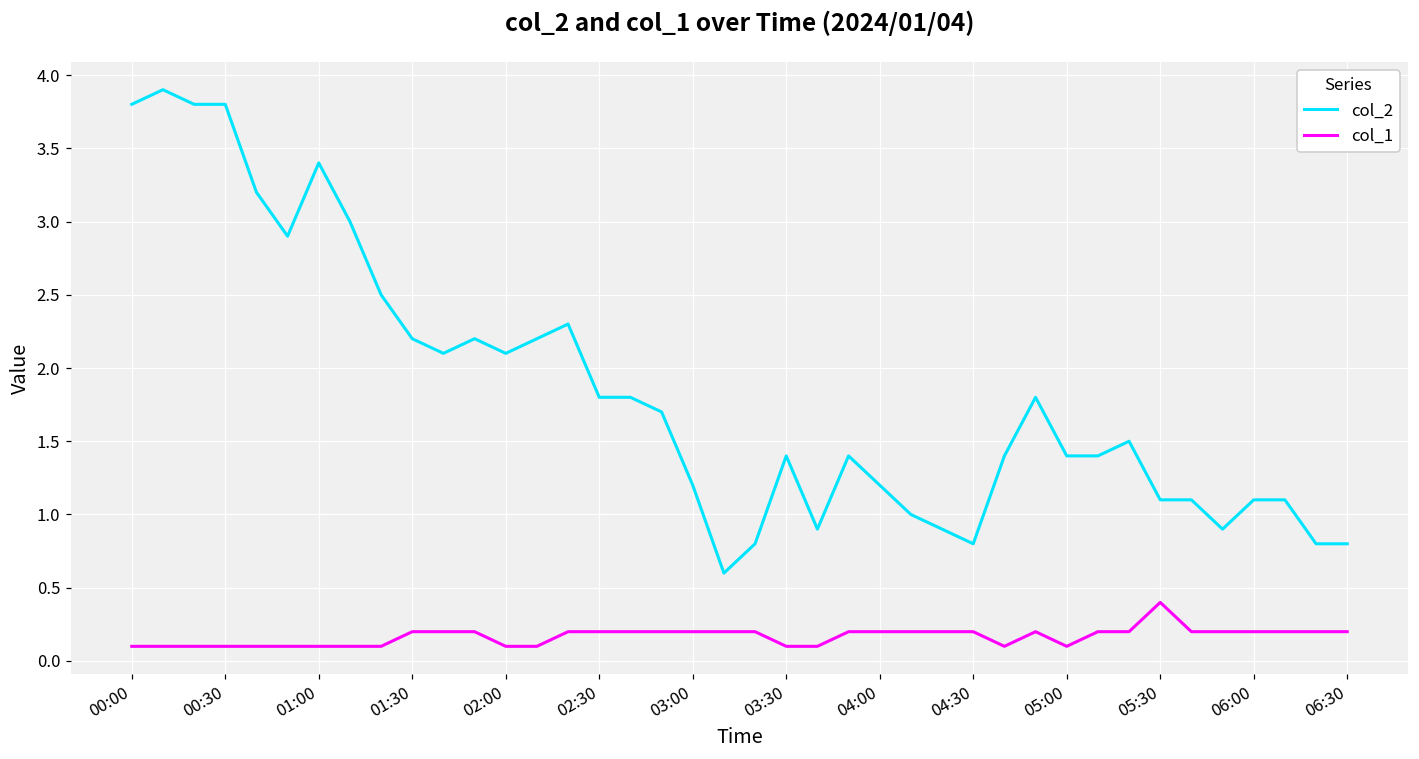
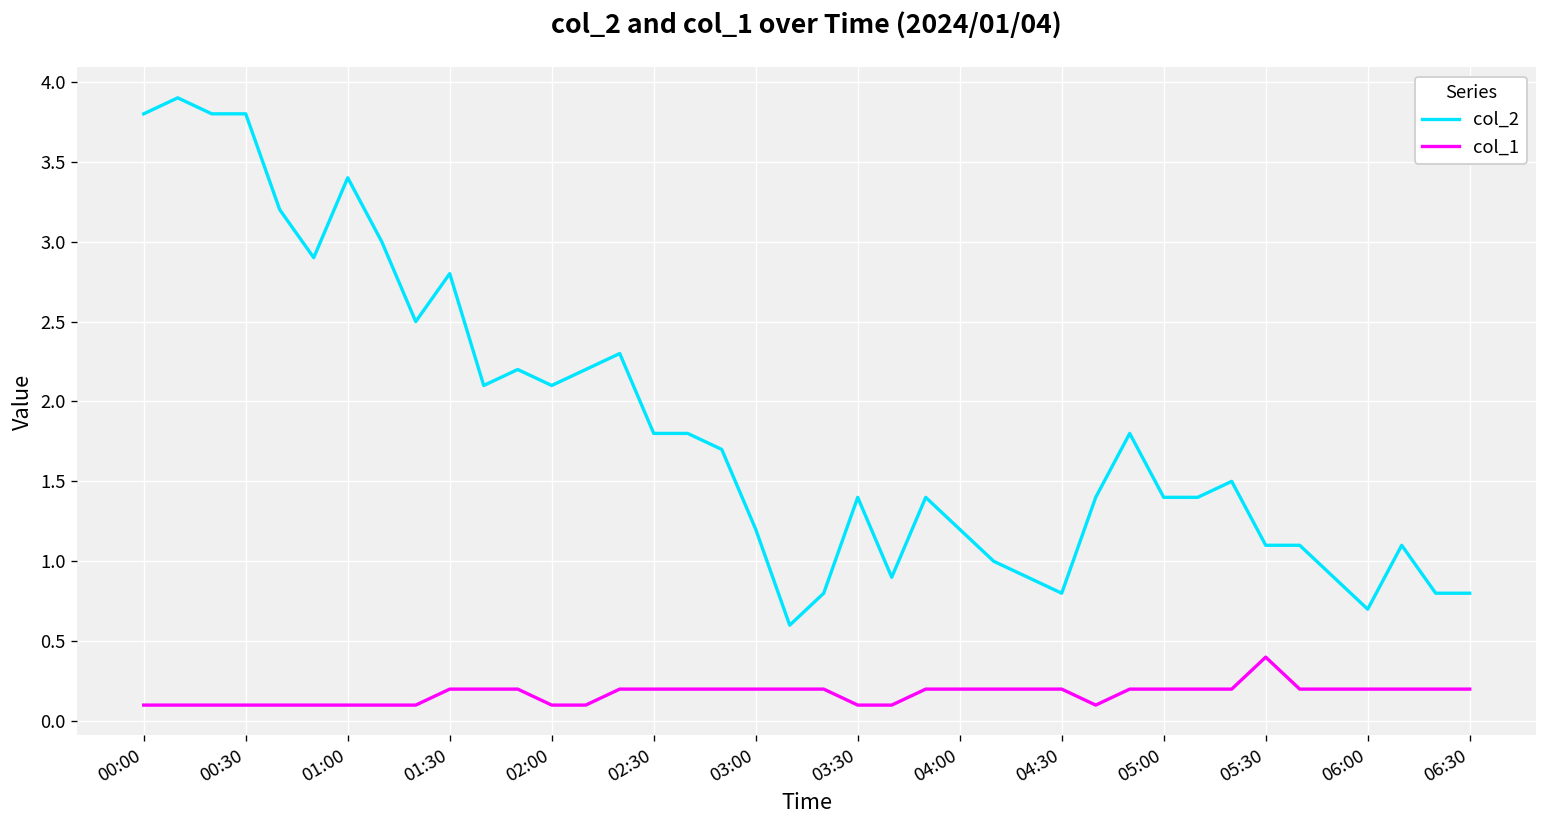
  {
    "col_2": {
      "00:00": 3.8,
      "00:30": 3.8,
      "01:00": 3.4,
-     "01:30": 2.2,
+     "01:30": 2.8,
      "02:00": 2.1,
      "02:30": 1.8,
      "03:00": 1.2,
      "03:30": 1.4,
      "04:00": 1.2,
      "04:30": 0.8,
      "05:00": 1.4,
      "05:30": 1.1,
-     "06:00": 1.1,
+     "06:00": 0.7,
      "06:30": 0.8
    },
    "col_1": {
      "00:00": 0.1,
      "00:30": 0.1,
      "01:00": 0.1,
      "01:30": 0.2,
      "02:00": 0.1,
      "02:30": 0.2,
      "03:00": 0.2,
      "03:30": 0.1,
      "04:00": 0.2,
      "04:30": 0.2,
-     "05:00": 0.1,
+     "05:00": 0.2,
      "05:30": 0.4,
      "06:00": 0.2,
      "06:30": 0.2
    }
  }
